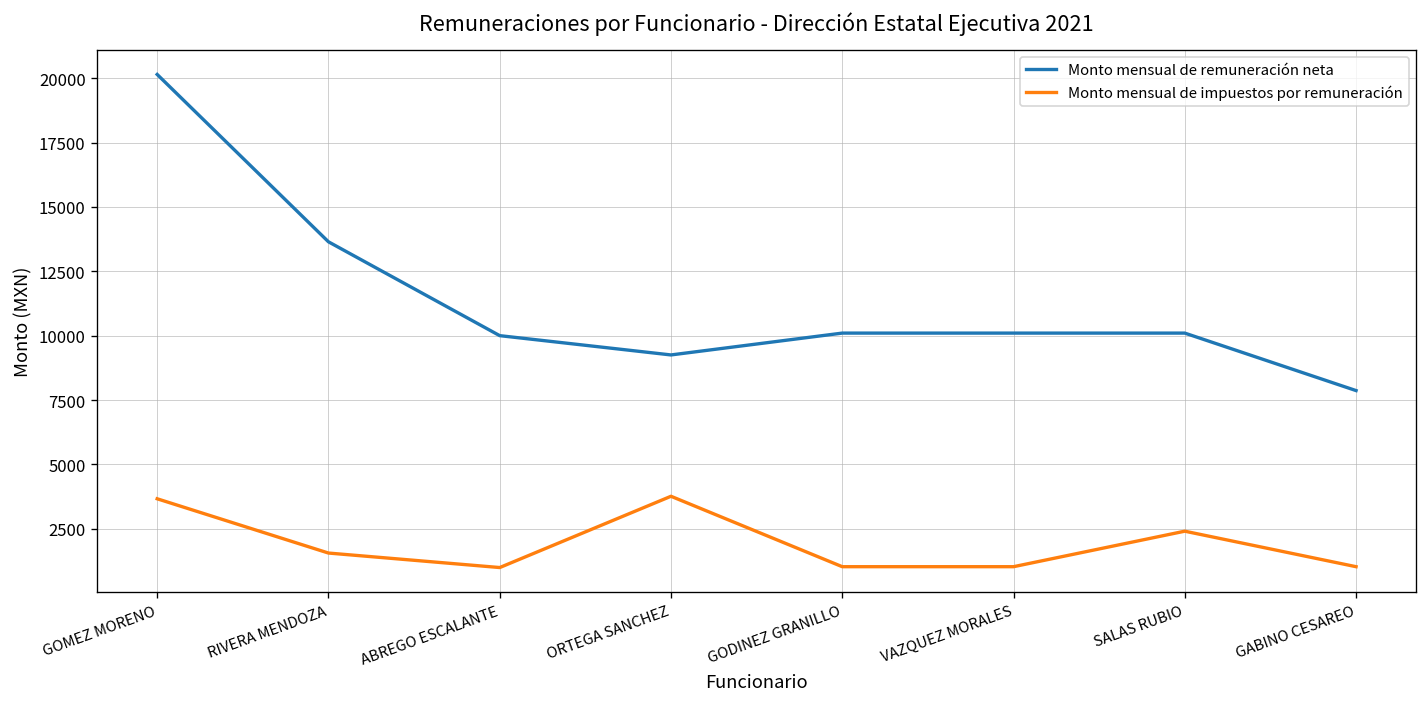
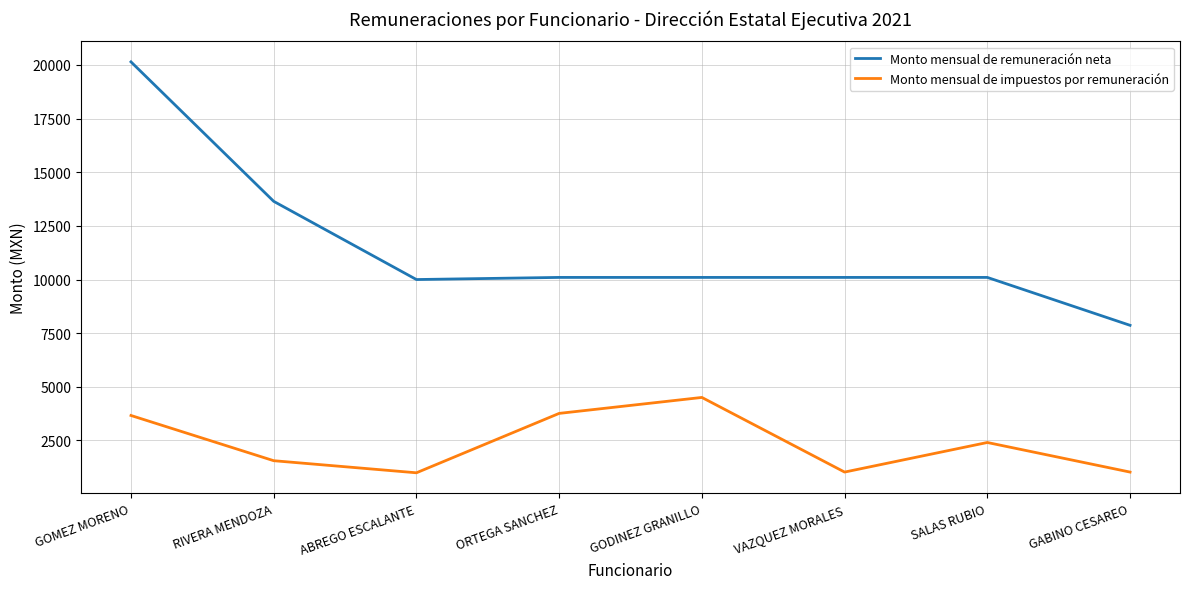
  {
    "Monto mensual de remuneración neta": {
      "GOMEZ MORENO": 20100,
      "RIVERA MENDOZA": 13600,
      "ABREGO ESCALANTE": 10000,
-     "ORTEGA SANCHEZ": 9300,
+     "ORTEGA SANCHEZ": 10100,
      "GODINEZ GRANILLO": 10100,
      "VAZQUEZ MORALES": 10100,
      "SALAS RUBIO": 10100,
      "GABINO CESAREO": 7900
    },
    "Monto mensual de impuestos por remuneración": {
      "GOMEZ MORENO": 3700,
      "RIVERA MENDOZA": 1600,
      "ABREGO ESCALANTE": 1000,
      "ORTEGA SANCHEZ": 3800,
-     "GODINEZ GRANILLO": 1000,
+     "GODINEZ GRANILLO": 4500,
      "VAZQUEZ MORALES": 1000,
      "SALAS RUBIO": 2400,
      "GABINO CESAREO": 1000
    }
  }
